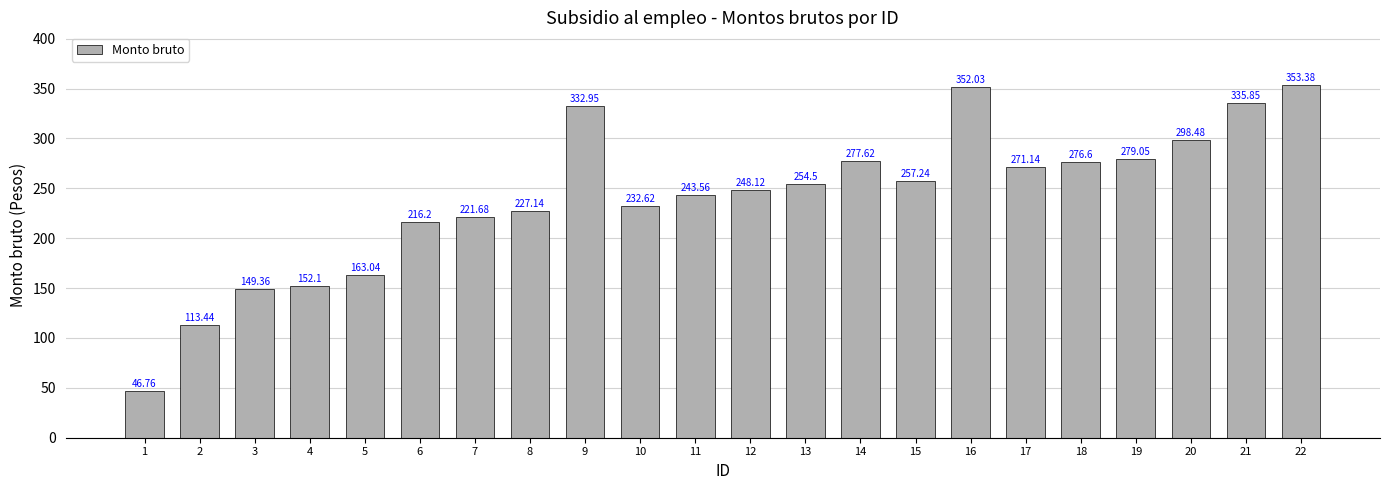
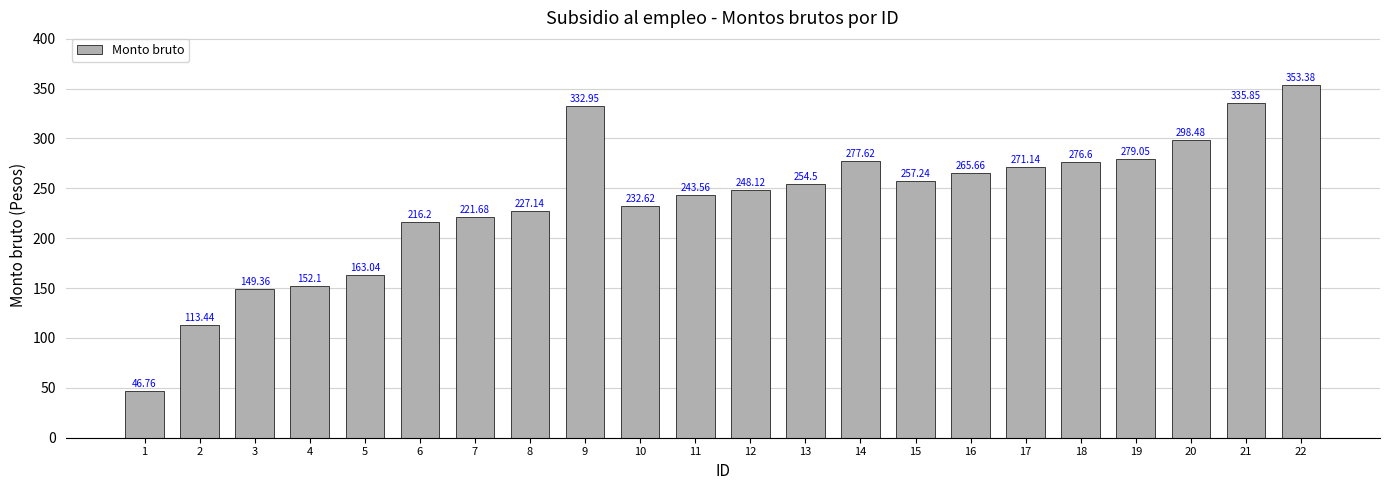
  {
    "1": 46.76,
    "2": 113.44,
    "3": 149.36,
    "4": 152.1,
    "5": 163.04,
    "6": 216.2,
    "7": 221.68,
    "8": 227.14,
    "9": 332.95,
    "10": 232.62,
    "11": 243.56,
    "12": 248.12,
    "13": 254.5,
    "14": 277.62,
    "15": 257.24,
-   "16": 352.03,
+   "16": 265.66,
    "17": 271.14,
    "18": 276.6,
    "19": 279.05,
    "20": 298.48,
    "21": 335.85,
    "22": 353.38
  }
